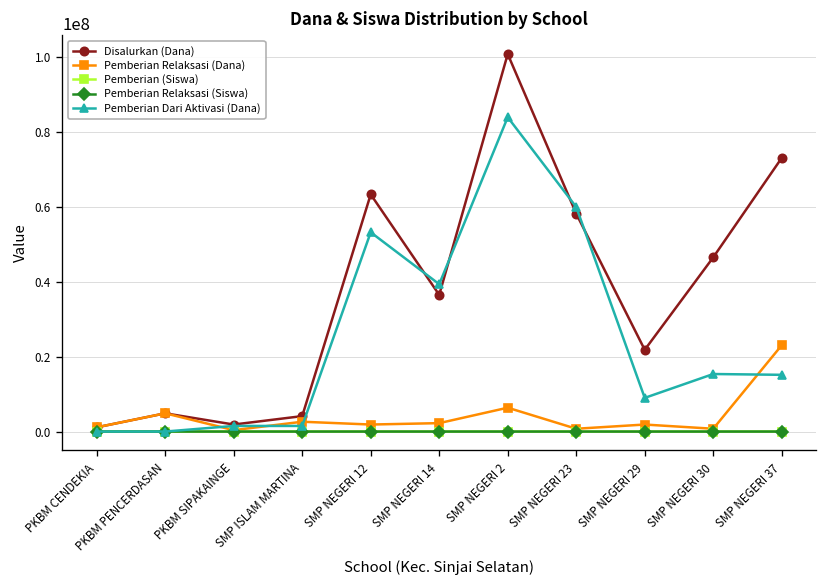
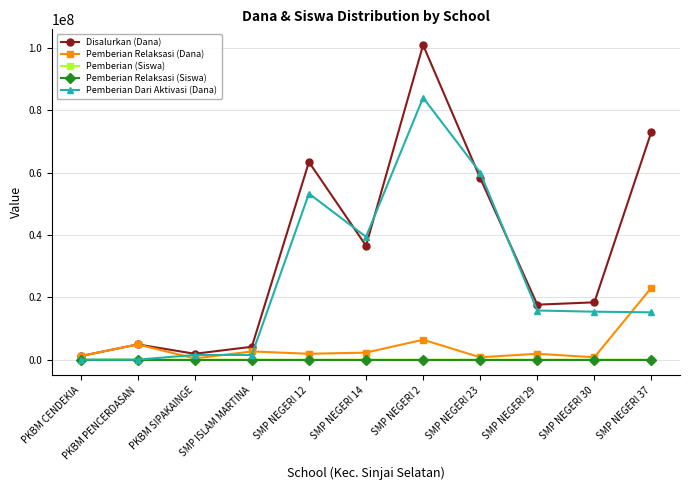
  {
    "Disalurkan (Dana)": {
      "SMP ISLAM MARTINA": 4000000,
      "SMP NEGERI 12": 63000000,
      "SMP NEGERI 14": 37000000,
      "SMP NEGERI 2": 101000000,
      "SMP NEGERI 23": 58000000,
-     "SMP NEGERI 29": 22000000,
-     "SMP NEGERI 30": 47000000,
+     "SMP NEGERI 29": 18000000,
+     "SMP NEGERI 30": 18000000,
      "SMP NEGERI 37": 73000000
    },
    "Pemberian Relaksasi (Dana)": {
      "SMP ISLAM MARTINA": 3000000,
      "SMP NEGERI 12": 2000000,
      "SMP NEGERI 14": 2000000,
      "SMP NEGERI 2": 6000000,
      "SMP NEGERI 29": 2000000,
      "SMP NEGERI 37": 23000000
    },
    "Pemberian Relaksasi (Siswa)": {
      "SMP ISLAM MARTINA": 0,
      "SMP NEGERI 12": 0,
      "SMP NEGERI 14": 0,
      "SMP NEGERI 2": 0,
      "SMP NEGERI 29": 0,
      "SMP NEGERI 37": 0
    },
    "Pemberian Dari Aktivasi (Dana)": {
      "SMP ISLAM MARTINA": 2000000,
      "SMP NEGERI 12": 53000000,
      "SMP NEGERI 14": 39000000,
      "SMP NEGERI 2": 84000000,
      "SMP NEGERI 23": 60000000,
-     "SMP NEGERI 29": 9000000,
+     "SMP NEGERI 29": 16000000,
      "SMP NEGERI 30": 15000000,
      "SMP NEGERI 37": 15000000
    }
  }
